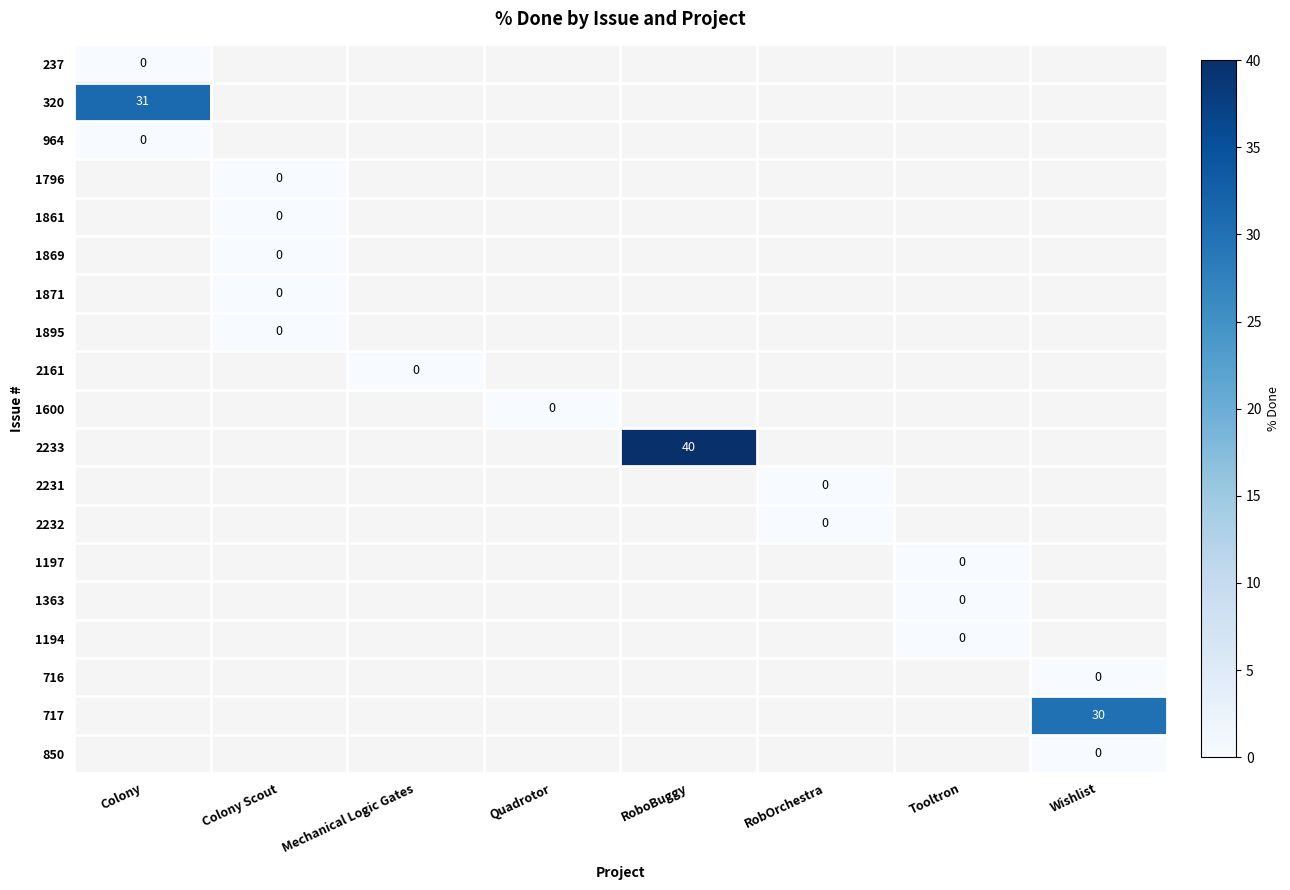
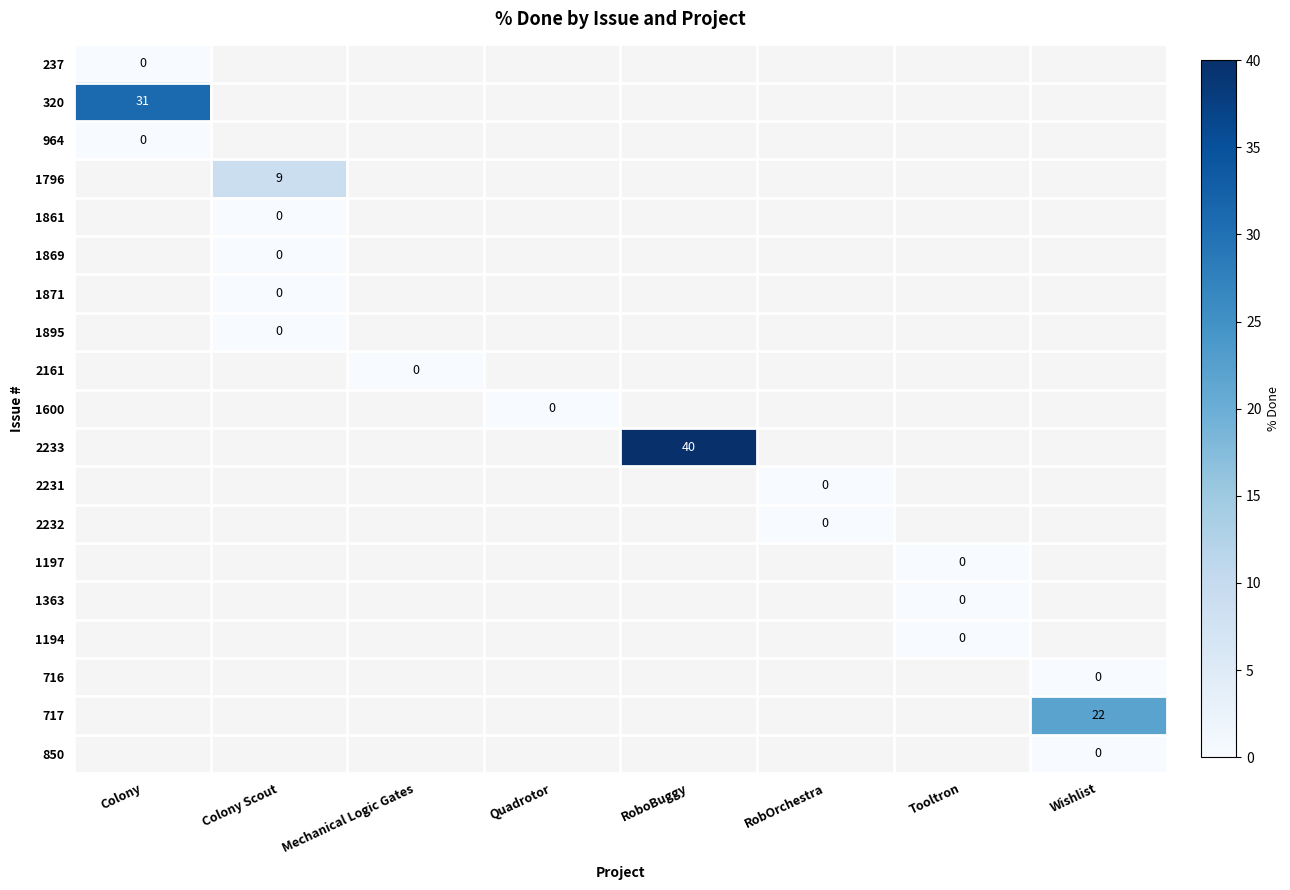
  {
    "237": {
      "Colony": 0
    },
    "320": {
      "Colony": 31
    },
    "964": {
      "Colony": 0
    },
    "1796": {
-     "Colony Scout": 0
+     "Colony Scout": 9
    },
    "1861": {
      "Colony Scout": 0
    },
    "1869": {
      "Colony Scout": 0
    },
    "1871": {
      "Colony Scout": 0
    },
    "1895": {
      "Colony Scout": 0
    },
    "2161": {
      "Mechanical Logic Gates": 0
    },
    "1600": {
      "Quadrotor": 0
    },
    "2233": {
      "RoboBuggy": 40
    },
    "2231": {
      "RobOrchestra": 0
    },
    "2232": {
      "RobOrchestra": 0
    },
    "1197": {
      "Tooltron": 0
    },
    "1363": {
      "Tooltron": 0
    },
    "1194": {
      "Tooltron": 0
    },
    "716": {
      "Wishlist": 0
    },
    "717": {
-     "Wishlist": 30
+     "Wishlist": 22
    },
    "850": {
      "Wishlist": 0
    }
  }
